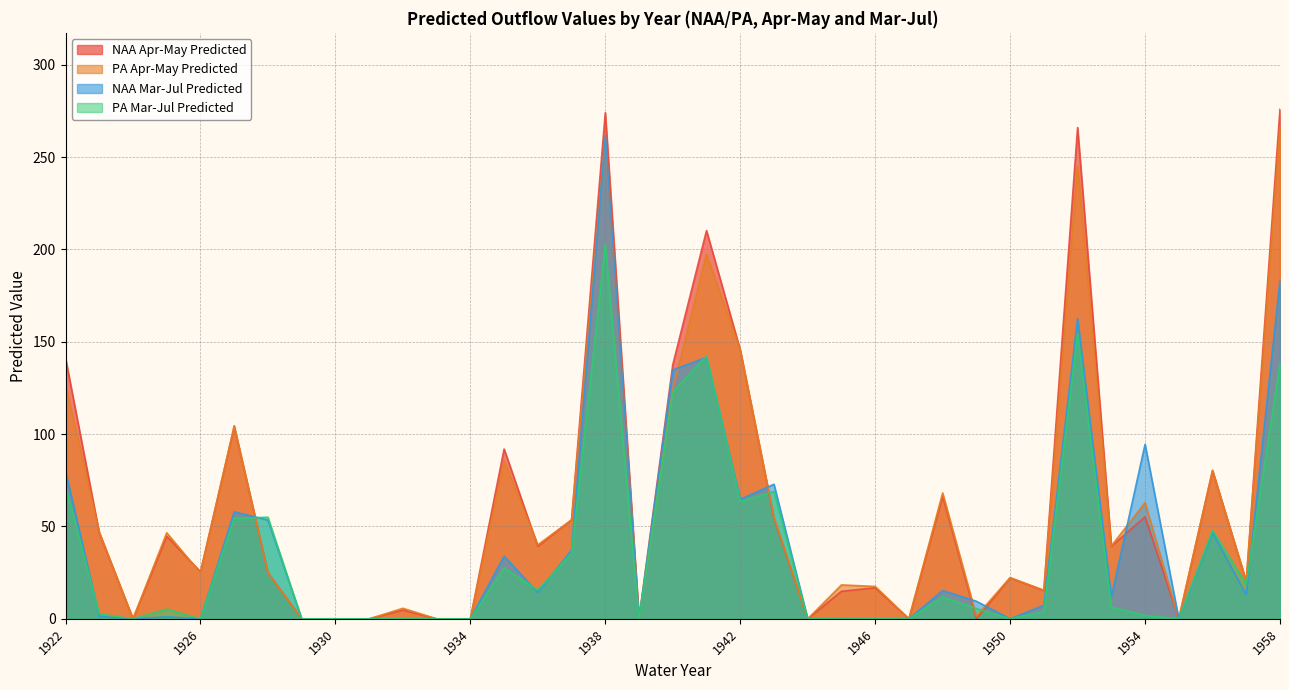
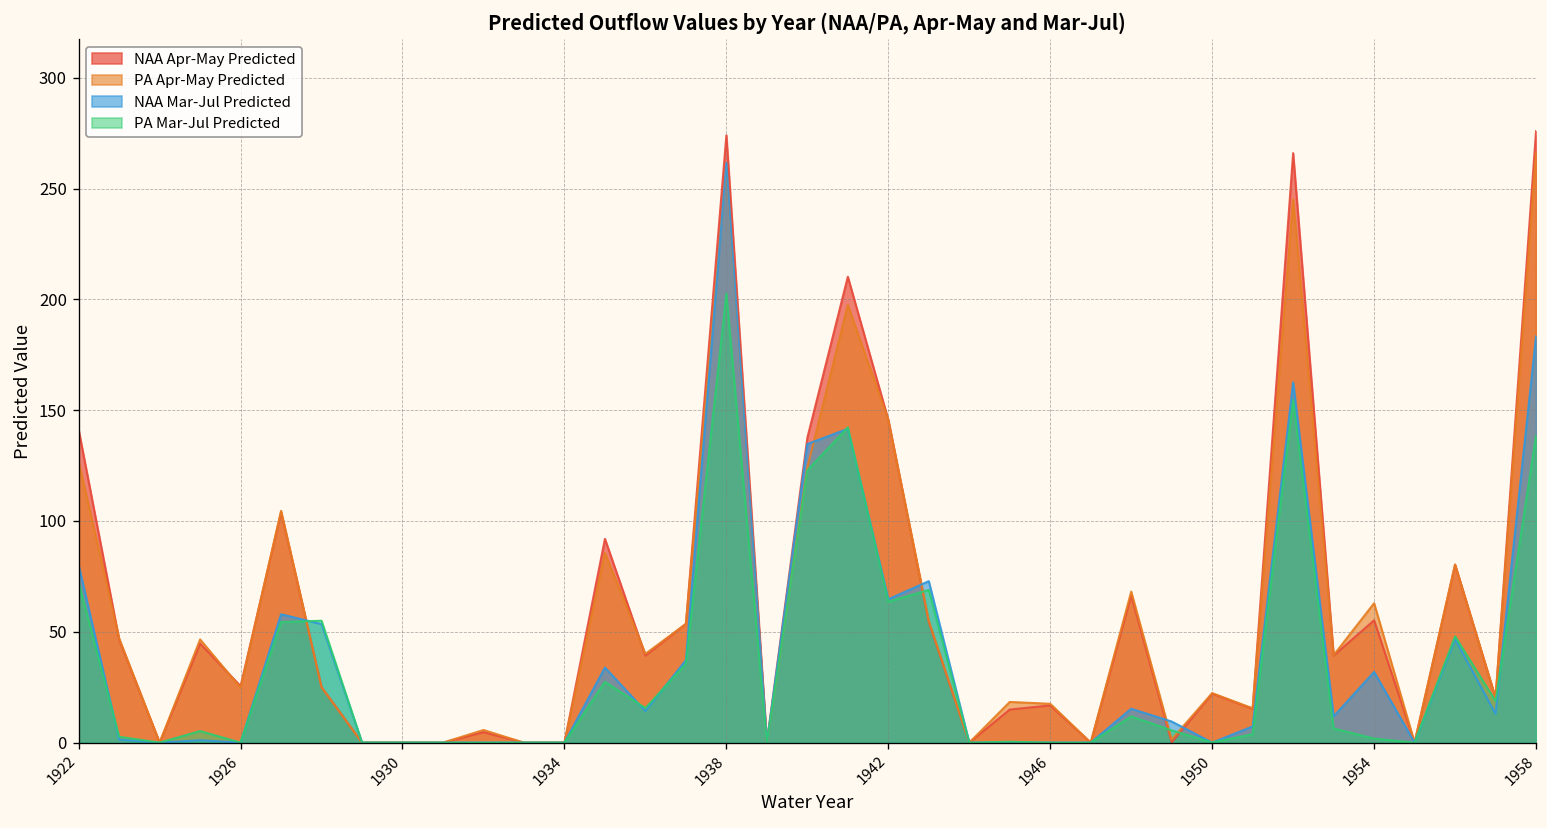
  {
    "NAA Mar-Jul Predicted": {
      "1922": 80,
      "1938": 262,
-     "1954": 95,
+     "1954": 32,
      "1958": 183
    },
    "PA Mar-Jul Predicted": {
      "1922": 72,
      "1938": 203,
      "1954": 2,
      "1958": 139
    }
  }
